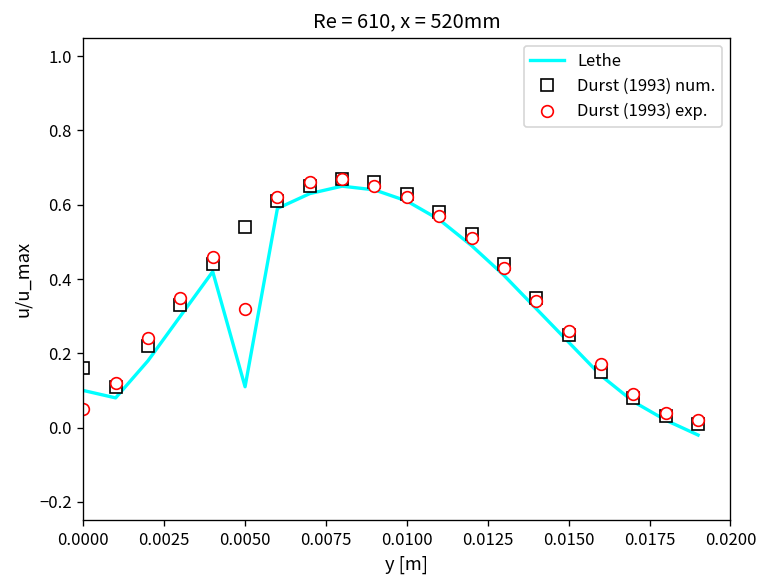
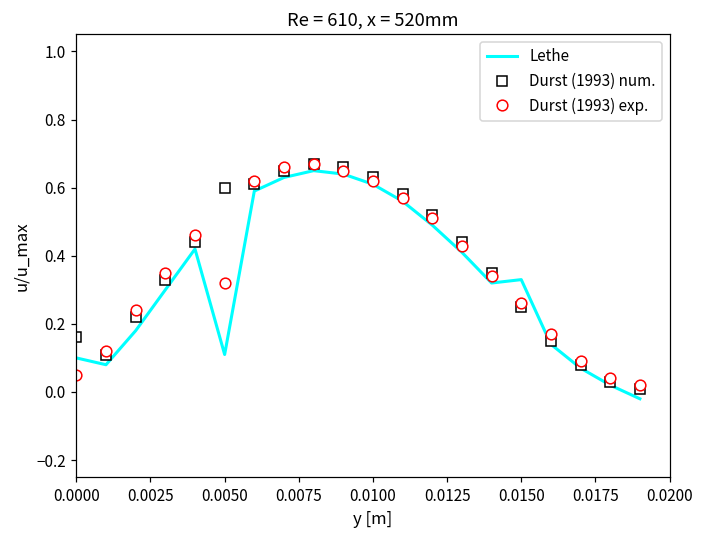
  {
    "Lethe": {
      "0.0000": 0.10,
      "0.0050": 0.11,
      "0.0100": 0.61,
-     "0.0150": 0.23
+     "0.0150": 0.33
    },
    "Durst (1993) num.": {
      "0.0000": 0.16,
-     "0.0050": 0.54,
+     "0.0050": 0.60,
      "0.0100": 0.63,
      "0.0150": 0.25
    },
    "Durst (1993) exp.": {
      "0.0000": 0.05,
      "0.0050": 0.32,
      "0.0100": 0.62,
      "0.0150": 0.26
    }
  }
